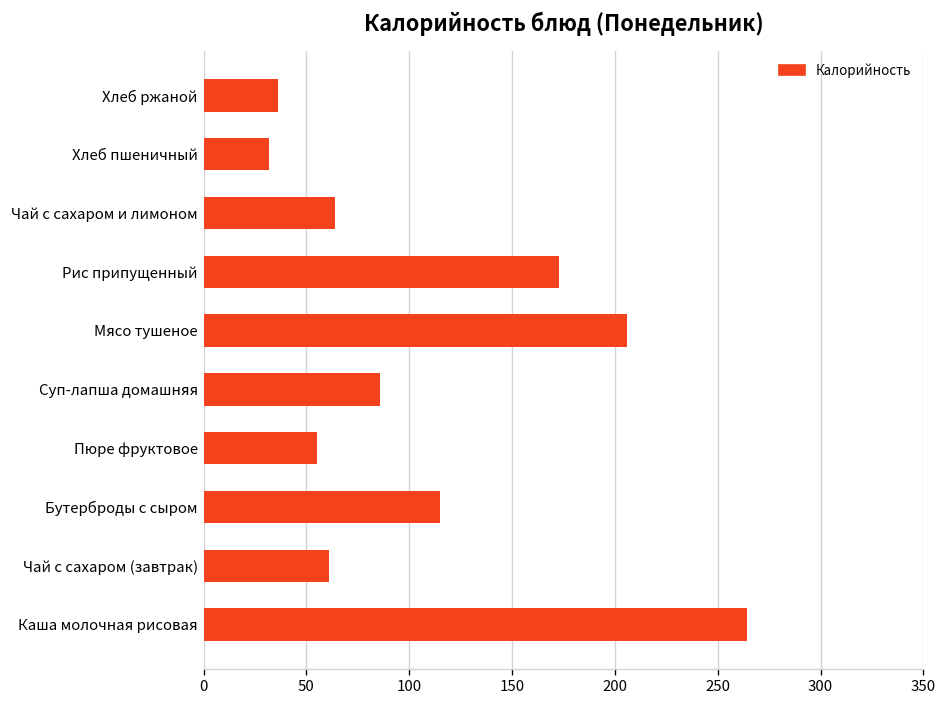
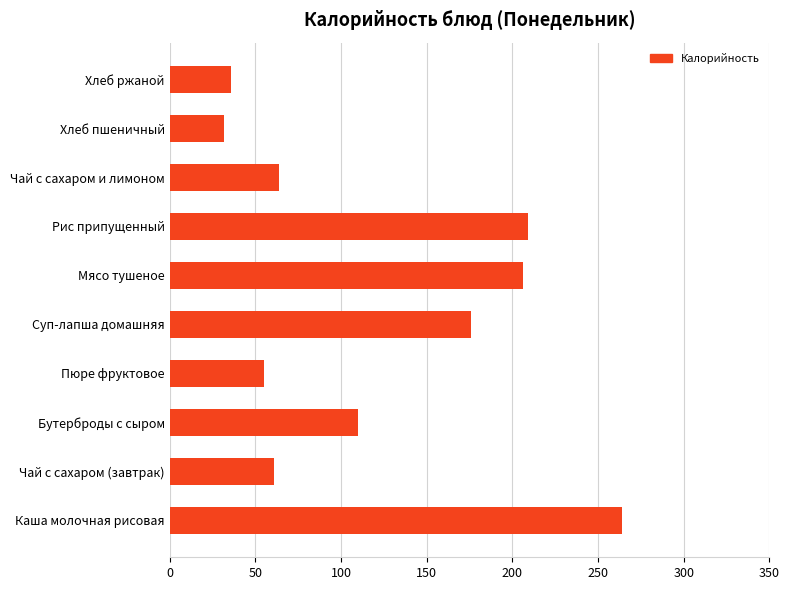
  {
    "Хлеб ржаной": 36,
    "Хлеб пшеничный": 32,
    "Чай с сахаром и лимоном": 64,
-   "Рис припущенный": 173,
+   "Рис припущенный": 209,
    "Мясо тушеное": 206,
-   "Суп-лапша домашняя": 86,
+   "Суп-лапша домашняя": 176,
    "Пюре фруктовое": 55,
-   "Бутерброды с сыром": 115,
+   "Бутерброды с сыром": 110,
    "Чай с сахаром (завтрак)": 61,
    "Каша молочная рисовая": 264
  }
